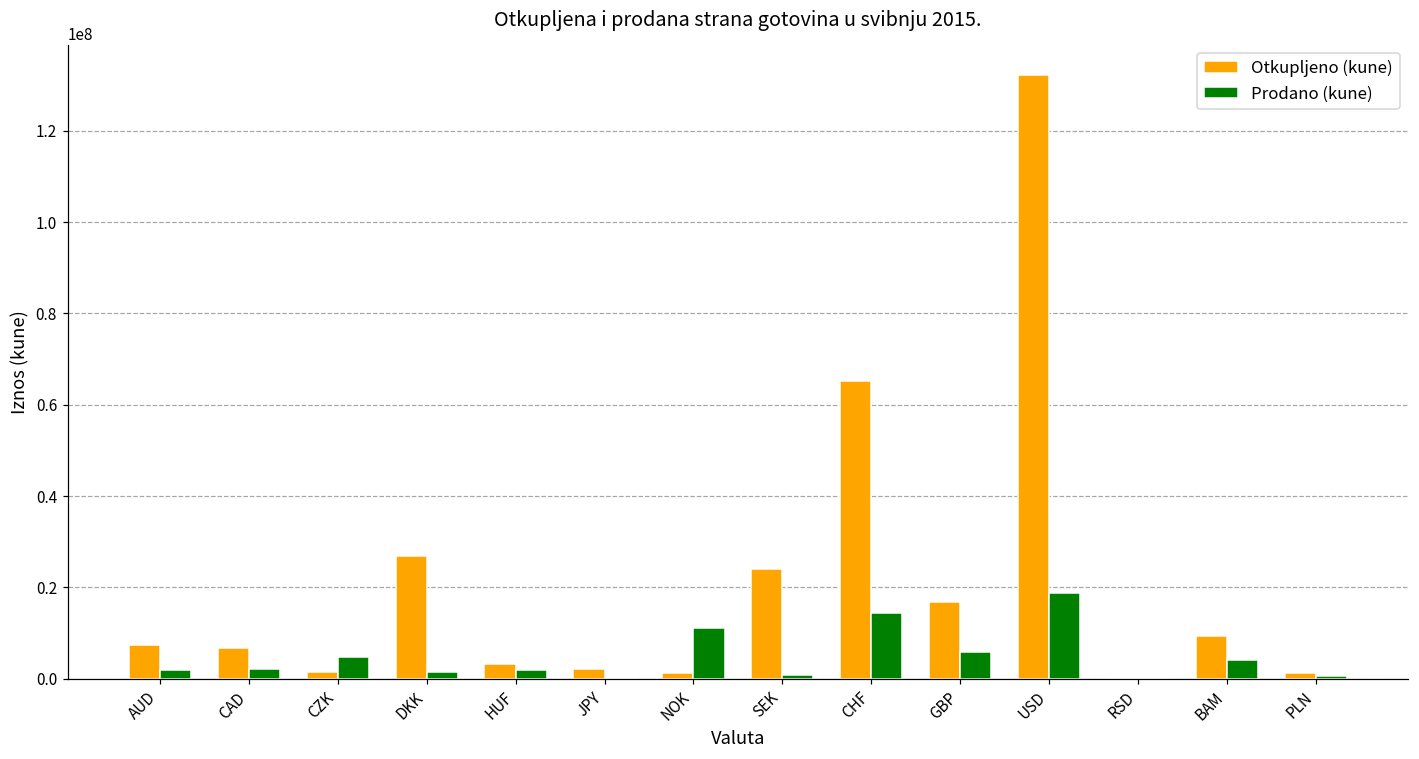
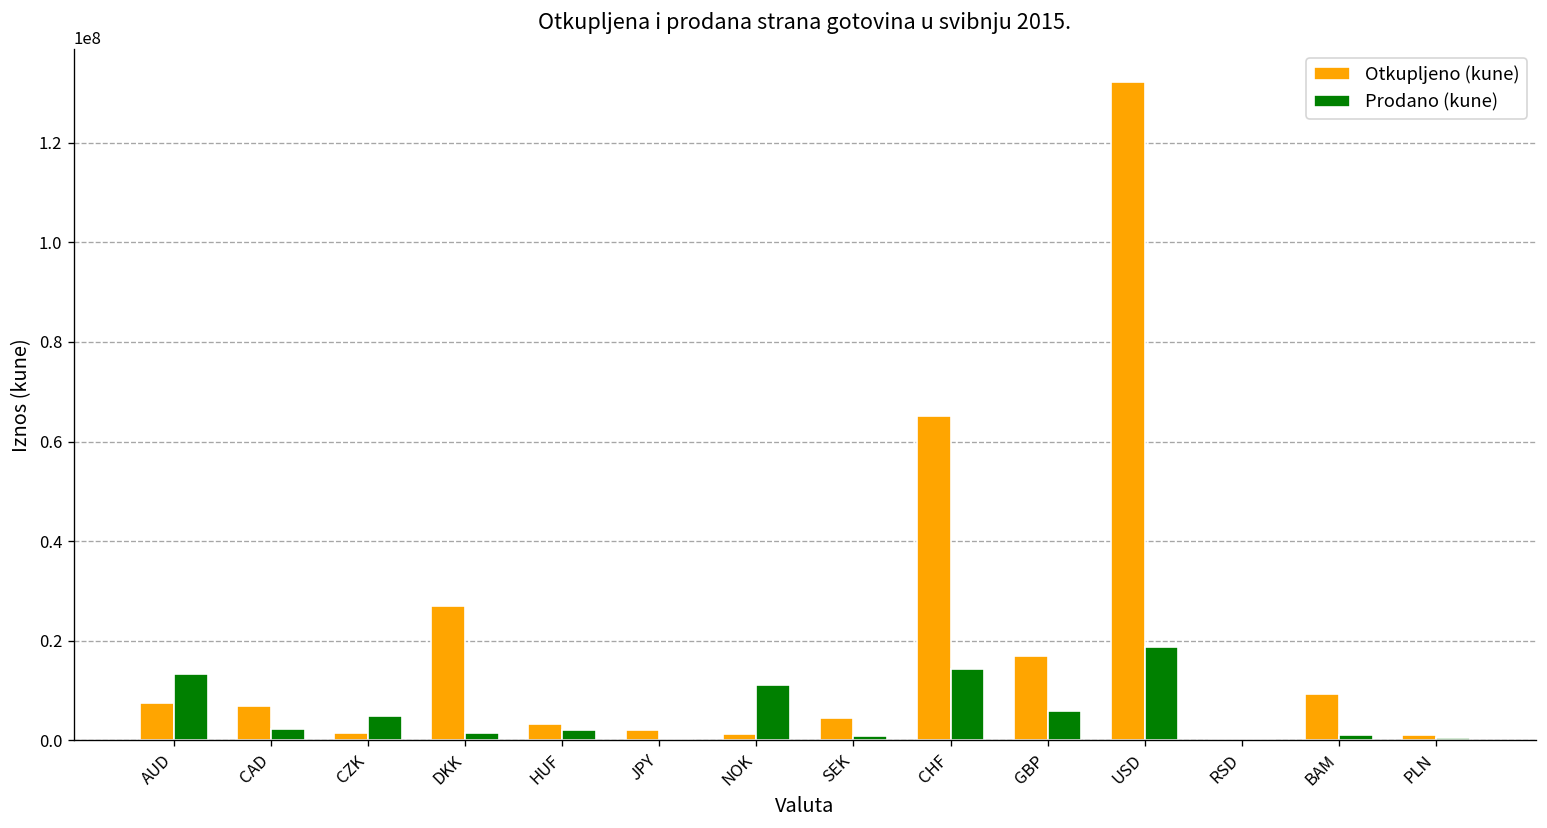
  {
    "Otkupljeno (kune)": {
      "AUD": 7000000,
      "CAD": 7000000,
      "CZK": 1000000,
      "DKK": 27000000,
      "HUF": 3000000,
      "JPY": 2000000,
      "NOK": 1000000,
-     "SEK": 24000000,
+     "SEK": 4000000,
      "CHF": 65000000,
      "GBP": 17000000,
      "USD": 132000000,
      "BAM": 9000000,
      "PLN": 1000000
    },
    "Prodano (kune)": {
-     "AUD": 2000000,
+     "AUD": 13000000,
      "CAD": 2000000,
      "CZK": 5000000,
      "DKK": 2000000,
      "HUF": 2000000,
      "NOK": 11000000,
      "SEK": 1000000,
      "CHF": 14000000,
      "GBP": 6000000,
      "USD": 19000000,
-     "BAM": 4000000
+     "BAM": 1000000
    }
  }
